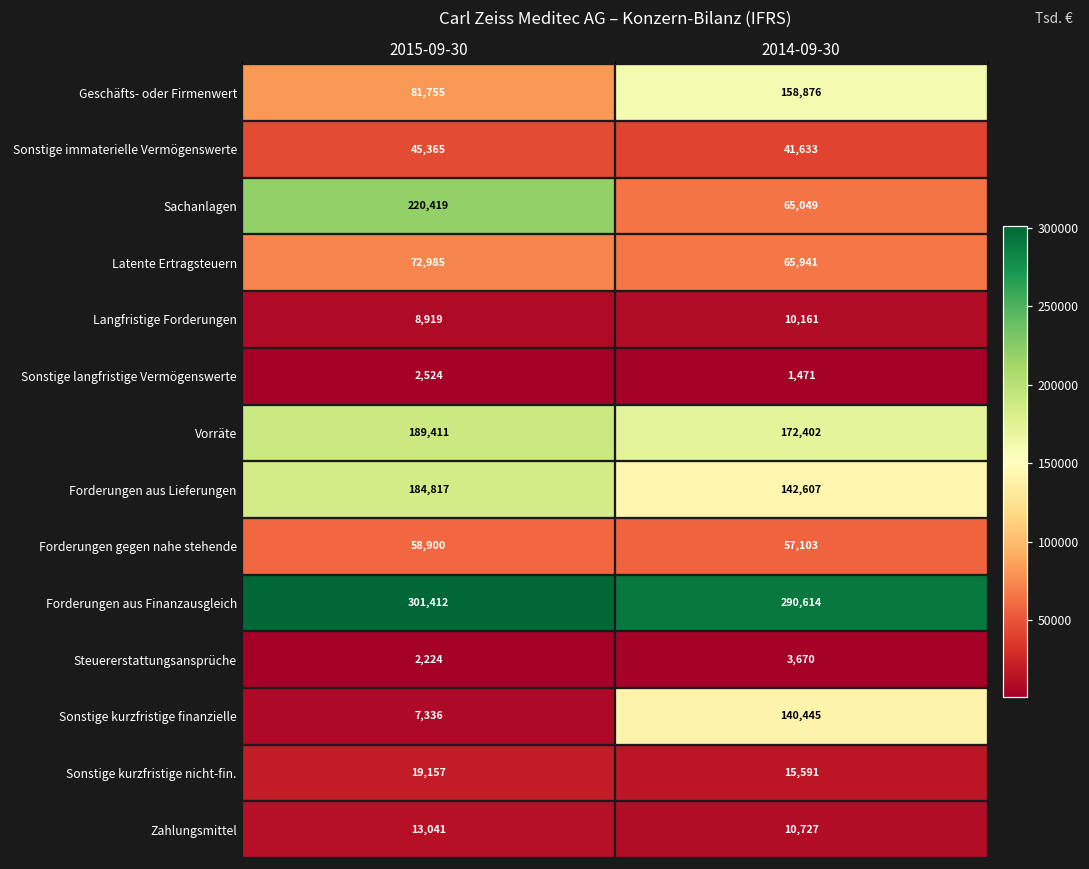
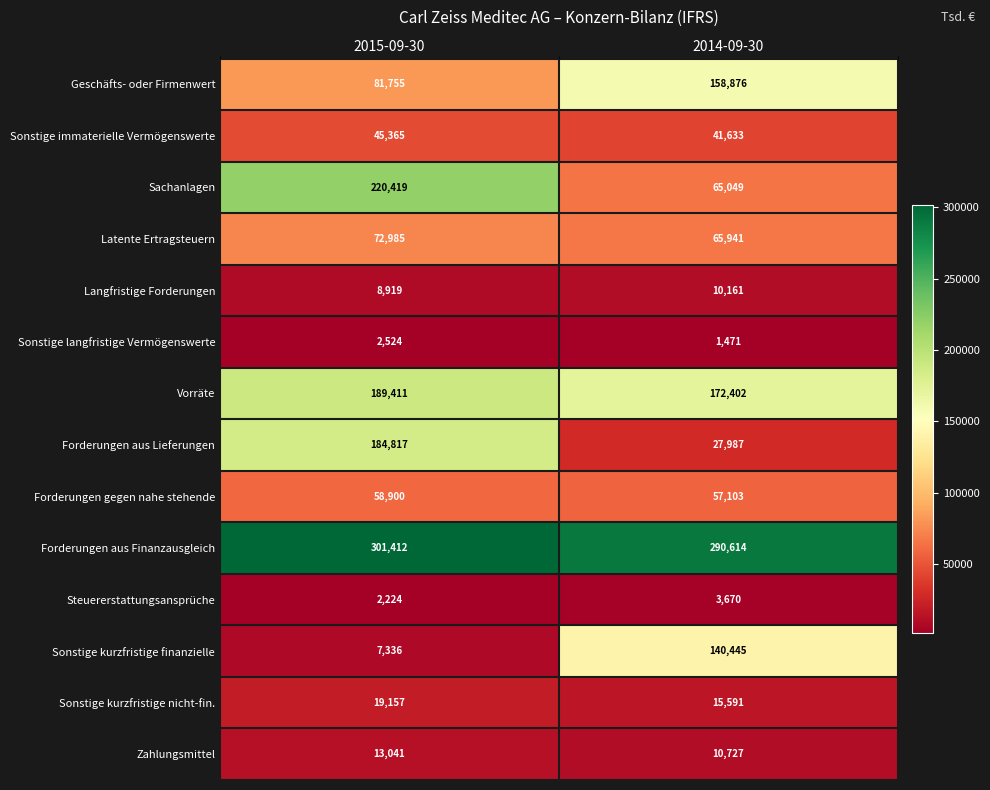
  {
    "Geschäfts- oder Firmenwert": {
      "2015-09-30": "81,755",
      "2014-09-30": "158,876"
    },
    "Sonstige immaterielle Vermögenswerte": {
      "2015-09-30": "45,365",
      "2014-09-30": "41,633"
    },
    "Sachanlagen": {
      "2015-09-30": "220,419",
      "2014-09-30": "65,049"
    },
    "Latente Ertragsteuern": {
      "2015-09-30": "72,985",
      "2014-09-30": "65,941"
    },
    "Langfristige Forderungen": {
      "2015-09-30": "8,919",
      "2014-09-30": "10,161"
    },
    "Sonstige langfristige Vermögenswerte": {
      "2015-09-30": "2,524",
      "2014-09-30": "1,471"
    },
    "Vorräte": {
      "2015-09-30": "189,411",
      "2014-09-30": "172,402"
    },
    "Forderungen aus Lieferungen": {
      "2015-09-30": "184,817",
-     "2014-09-30": "142,607"
+     "2014-09-30": "27,987"
    },
    "Forderungen gegen nahe stehende": {
      "2015-09-30": "58,900",
      "2014-09-30": "57,103"
    },
    "Forderungen aus Finanzausgleich": {
      "2015-09-30": "301,412",
      "2014-09-30": "290,614"
    },
    "Steuererstattungsansprüche": {
      "2015-09-30": "2,224",
      "2014-09-30": "3,670"
    },
    "Sonstige kurzfristige finanzielle": {
      "2015-09-30": "7,336",
      "2014-09-30": "140,445"
    },
    "Sonstige kurzfristige nicht-fin.": {
      "2015-09-30": "19,157",
      "2014-09-30": "15,591"
    },
    "Zahlungsmittel": {
      "2015-09-30": "13,041",
      "2014-09-30": "10,727"
    }
  }
